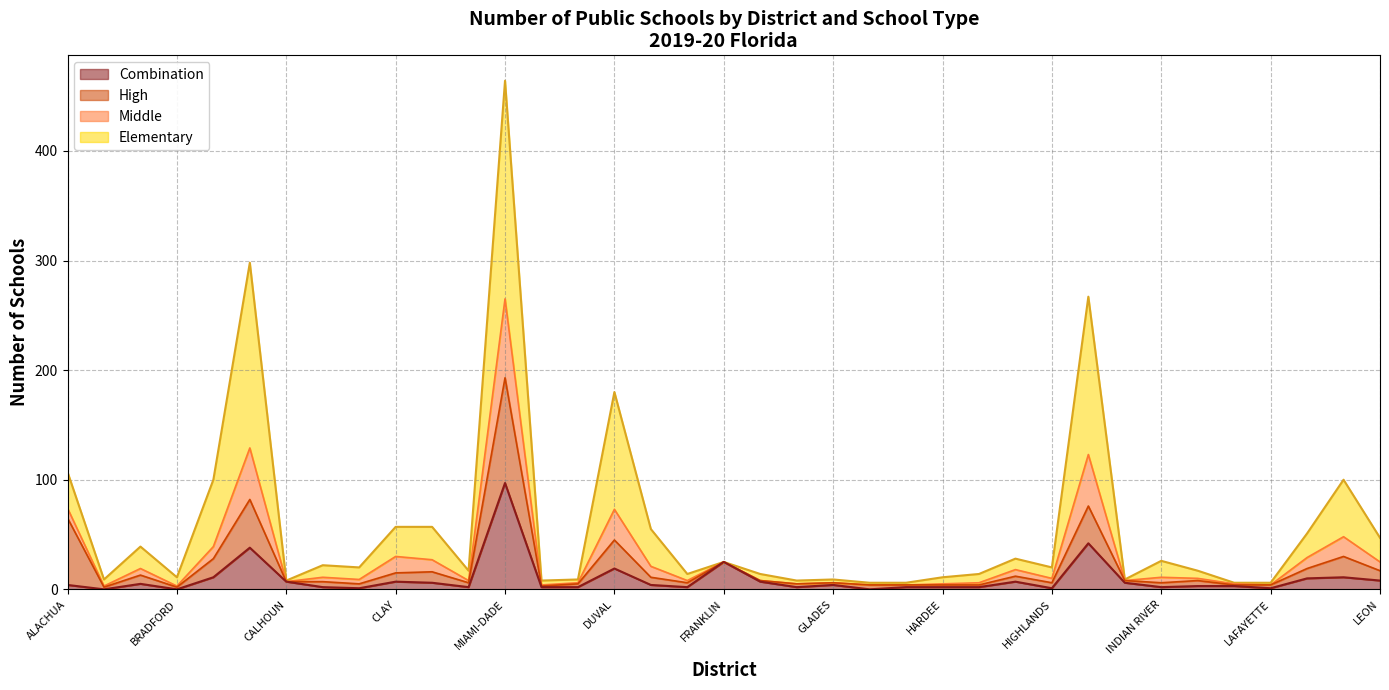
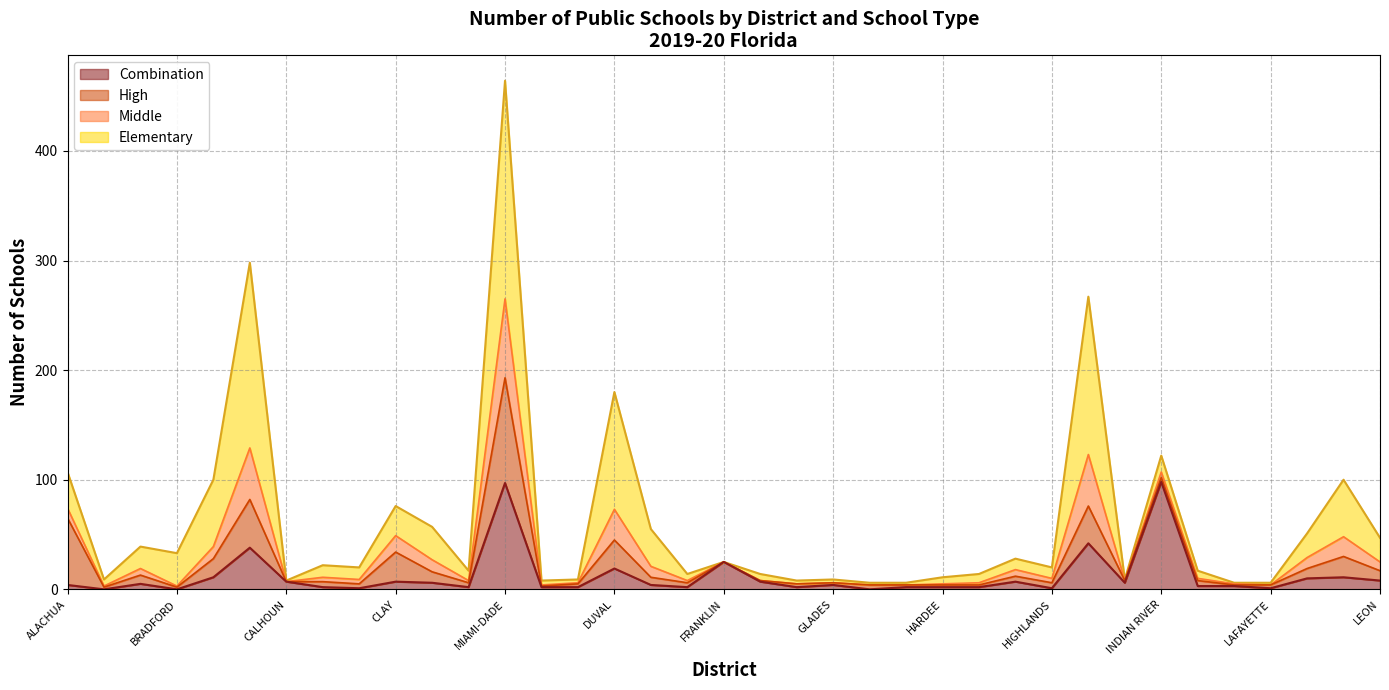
  {
    "Combination": {
      "ALACHUA": 4,
      "CLAY": 7,
      "MIAMI-DADE": 97,
      "DUVAL": 19,
      "HIGHLANDS": 1,
-     "INDIAN RIVER": 2,
+     "INDIAN RIVER": 98,
      "LAFAYETTE": 1,
      "LEON": 8
    },
    "High": {
      "ALACHUA": 61,
-     "CLAY": 8,
+     "CLAY": 27,
      "MIAMI-DADE": 96,
      "DUVAL": 26,
      "HIGHLANDS": 5,
      "INDIAN RIVER": 4,
      "LEON": 9
    },
    "Middle": {
      "ALACHUA": 9,
      "CLAY": 15,
      "MIAMI-DADE": 72,
      "DUVAL": 28,
      "HIGHLANDS": 4,
      "INDIAN RIVER": 5,
      "LEON": 8
    },
    "Elementary": {
      "ALACHUA": 33,
-     "BRADFORD": 8,
+     "BRADFORD": 30,
      "CLAY": 27,
      "MIAMI-DADE": 199,
      "DUVAL": 107,
      "GLADES": 3,
      "HARDEE": 6,
      "HIGHLANDS": 10,
      "INDIAN RIVER": 15,
      "LEON": 22
    }
  }
